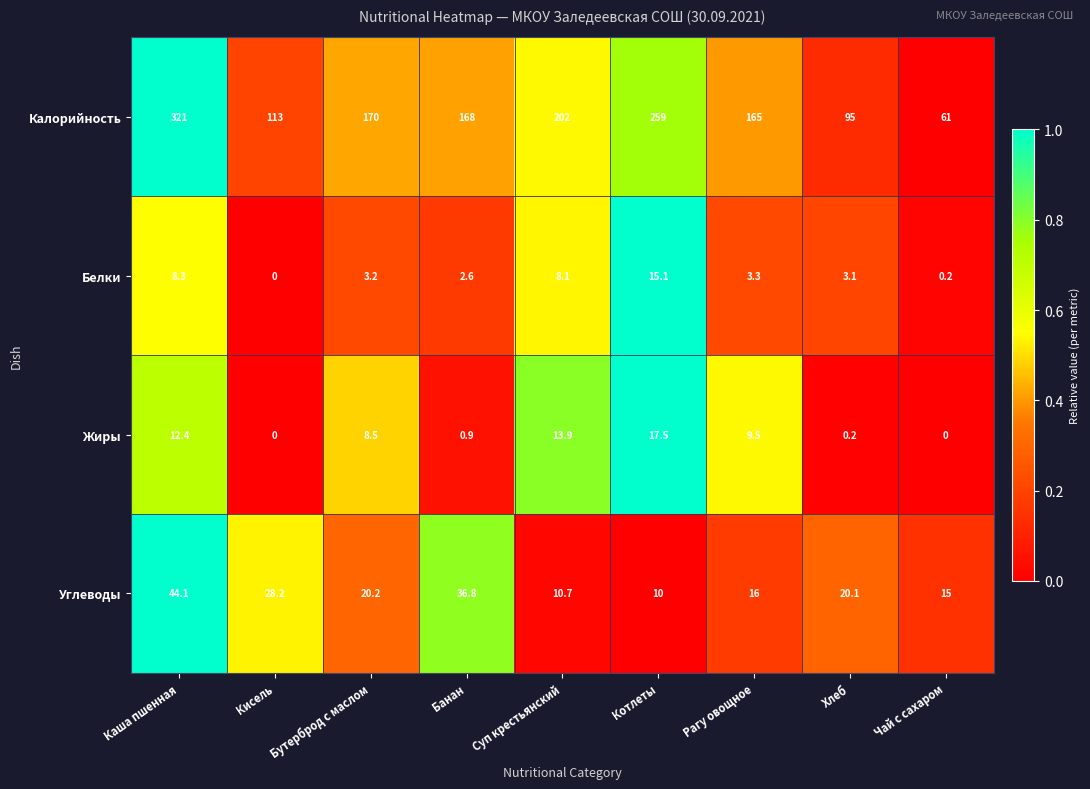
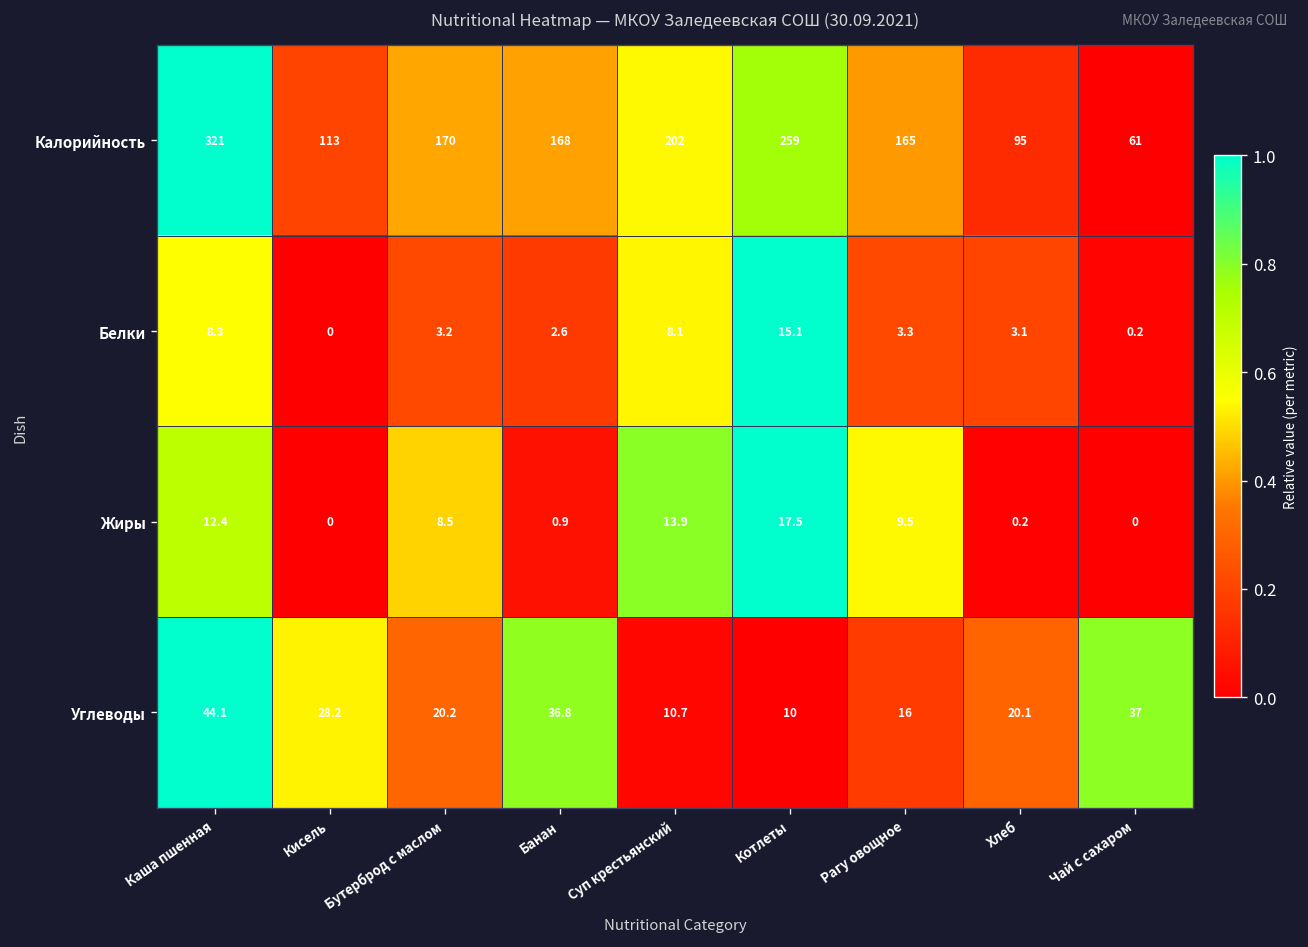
  {
    "Углеводы": {
-     "Чай с сахаром": 15
+     "Чай с сахаром": 37
    }
  }
